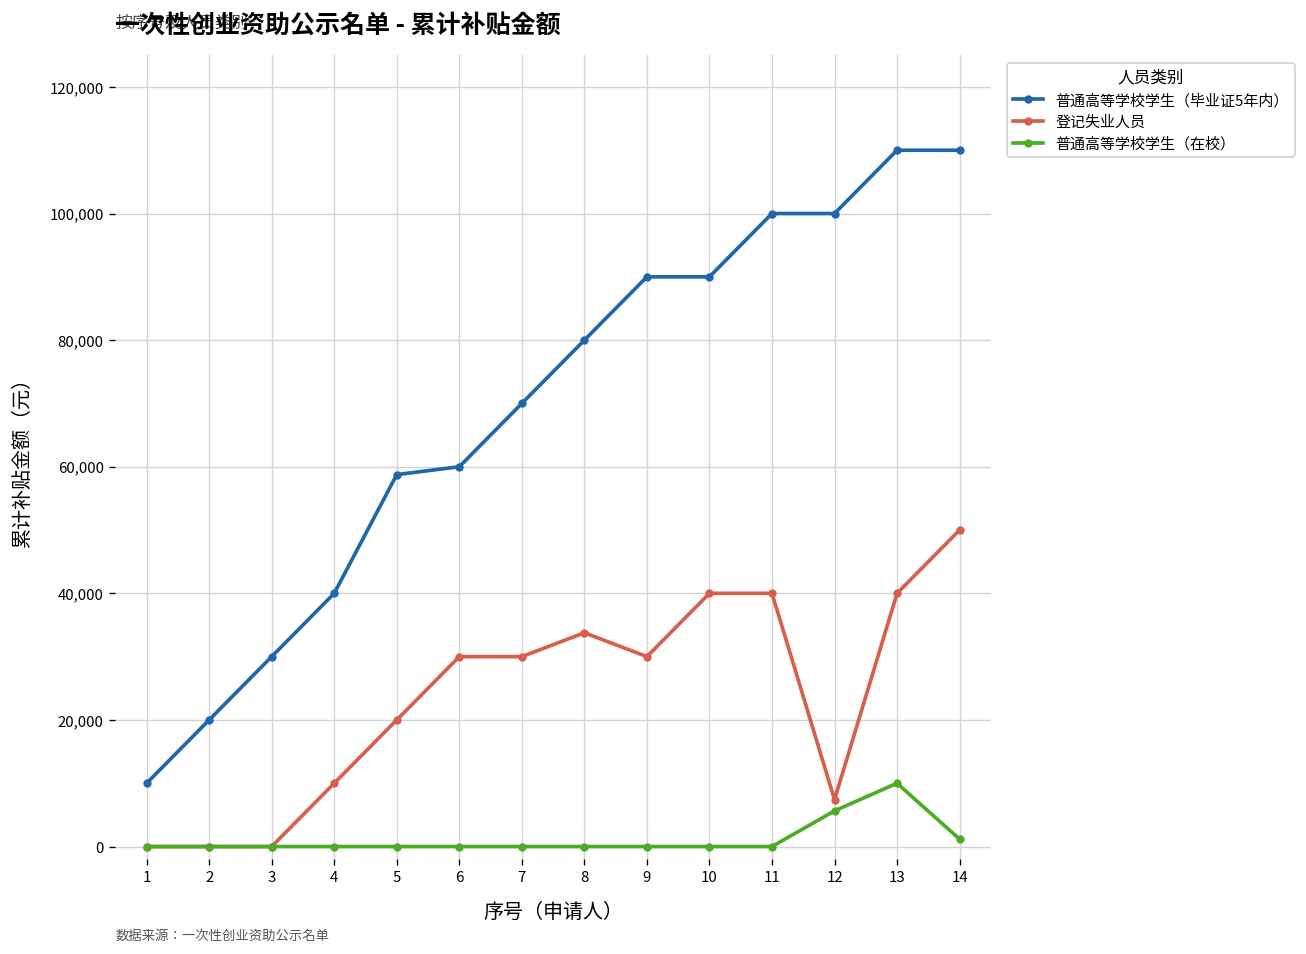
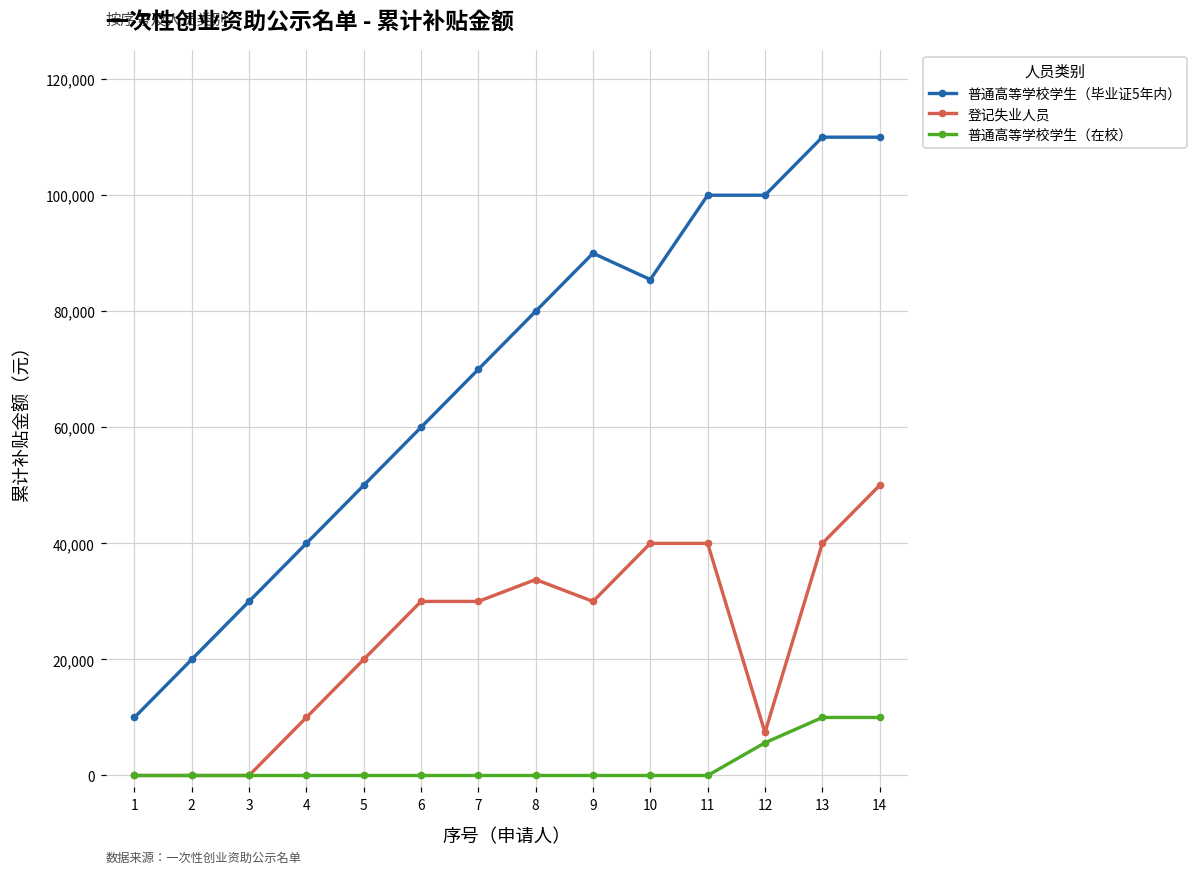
  {
    "普通高等学校学生（毕业证5年内）": {
      "1": "10,000",
      "2": "20,000",
      "3": "30,000",
      "4": "40,000",
-     "5": "59,000",
+     "5": "50,000",
      "6": "60,000",
      "7": "70,000",
      "8": "80,000",
      "9": "90,000",
-     "10": "90,000",
+     "10": "85,000",
      "11": "100,000",
      "12": "100,000",
      "13": "110,000",
      "14": "110,000"
    },
    "登记失业人员": {
      "4": "10,000",
      "5": "20,000",
      "6": "30,000",
      "7": "30,000",
      "8": "34,000",
      "9": "30,000",
      "10": "40,000",
      "11": "40,000",
      "12": "7,000",
      "13": "40,000",
      "14": "50,000"
    },
    "普通高等学校学生（在校）": {
      "4": "0",
      "5": "0",
      "6": "0",
      "7": "0",
      "8": "0",
      "9": "0",
      "10": "0",
      "11": "0",
      "12": "6,000",
      "13": "10,000",
-     "14": "1,000"
+     "14": "10,000"
    }
  }
